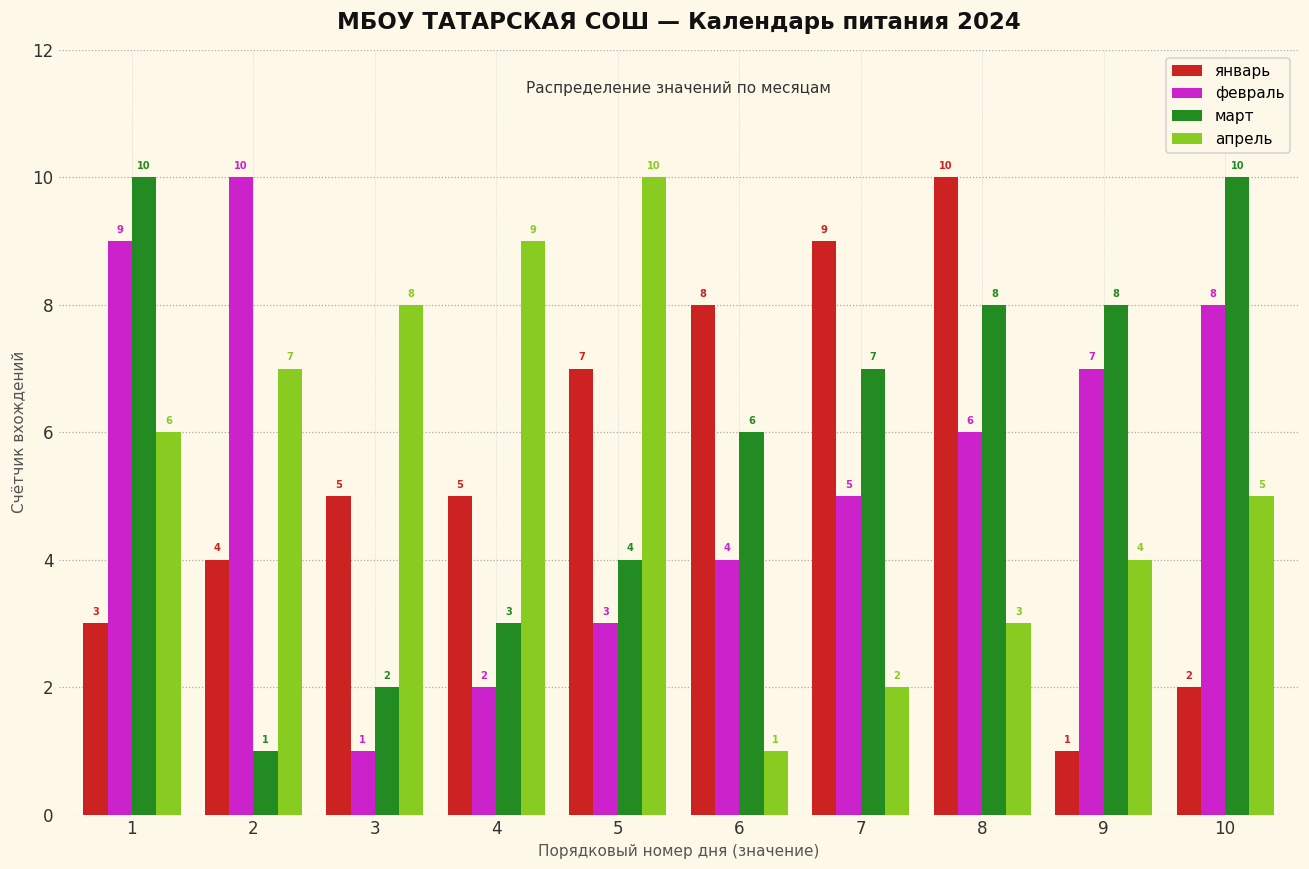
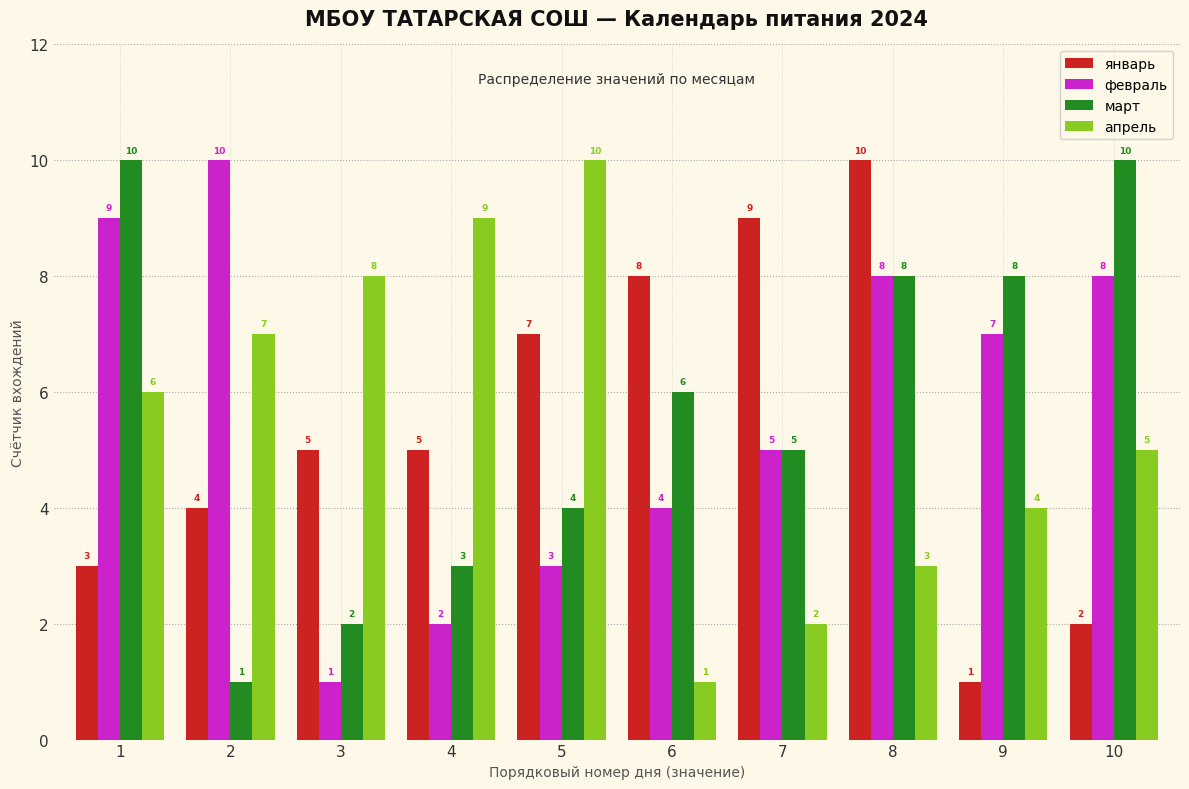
  {
    "январь": {
      "1": 3,
      "2": 4,
      "3": 5,
      "4": 5,
      "5": 7,
      "6": 8,
      "7": 9,
      "8": 10,
      "9": 1,
      "10": 2
    },
    "февраль": {
      "1": 9,
      "2": 10,
      "3": 1,
      "4": 2,
      "5": 3,
      "6": 4,
      "7": 5,
-     "8": 6,
+     "8": 8,
      "9": 7,
      "10": 8
    },
    "март": {
      "1": 10,
      "2": 1,
      "3": 2,
      "4": 3,
      "5": 4,
      "6": 6,
-     "7": 7,
+     "7": 5,
      "8": 8,
      "9": 8,
      "10": 10
    },
    "апрель": {
      "1": 6,
      "2": 7,
      "3": 8,
      "4": 9,
      "5": 10,
      "6": 1,
      "7": 2,
      "8": 3,
      "9": 4,
      "10": 5
    }
  }
